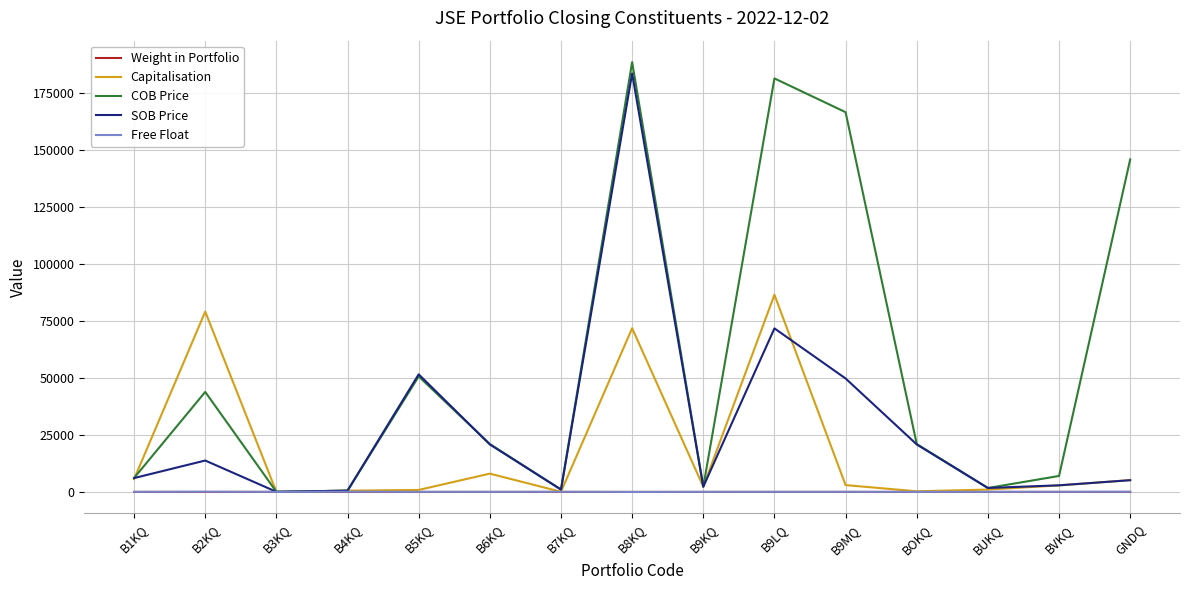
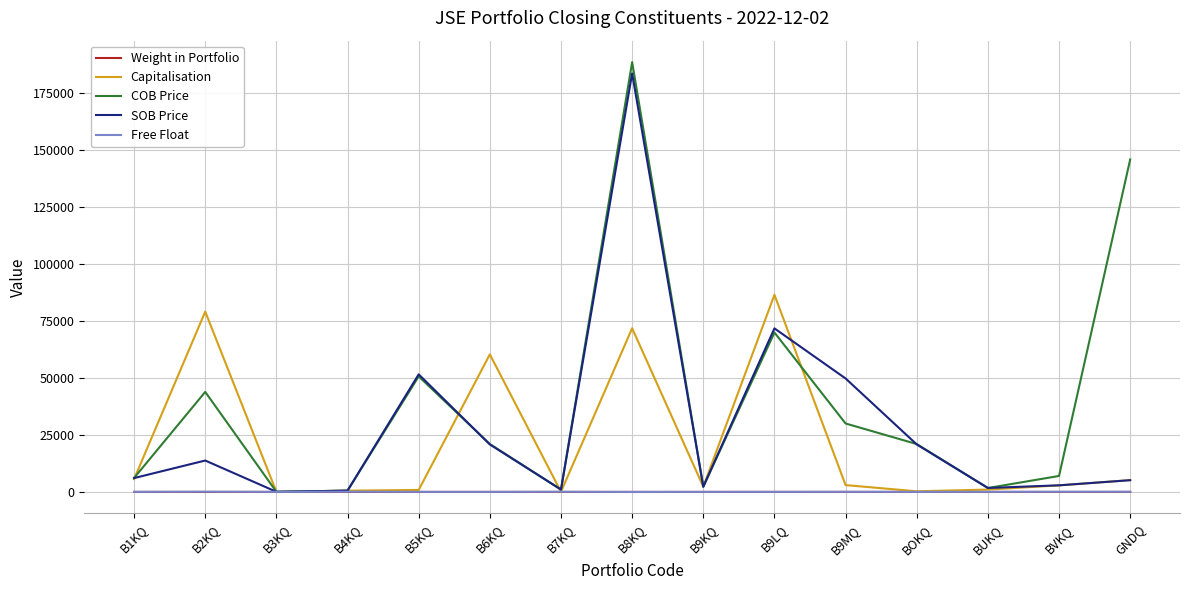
  {
    "Free Float": {
      "B1KQ": 0,
      "B2KQ": 0,
      "B6KQ": 0,
      "B8KQ": 0,
      "B9KQ": 0,
      "B9LQ": 0,
      "B9MQ": 0,
      "BVKQ": 0,
      "GNDQ": 0
    },
    "Capitalisation": {
      "B2KQ": 79000,
-     "B6KQ": 8000,
+     "B6KQ": 60000,
      "B8KQ": 72000,
      "B9LQ": 87000,
      "B9MQ": 3000
    },
    "COB Price": {
      "B2KQ": 44000,
      "B8KQ": 189000,
-     "B9LQ": 181000,
-     "B9MQ": 167000,
+     "B9LQ": 70000,
+     "B9MQ": 30000,
      "BVKQ": 7000,
      "GNDQ": 146000
    },
    "SOB Price": {
      "B2KQ": 14000,
      "B8KQ": 184000,
      "B9LQ": 72000,
      "B9MQ": 50000
    }
  }
